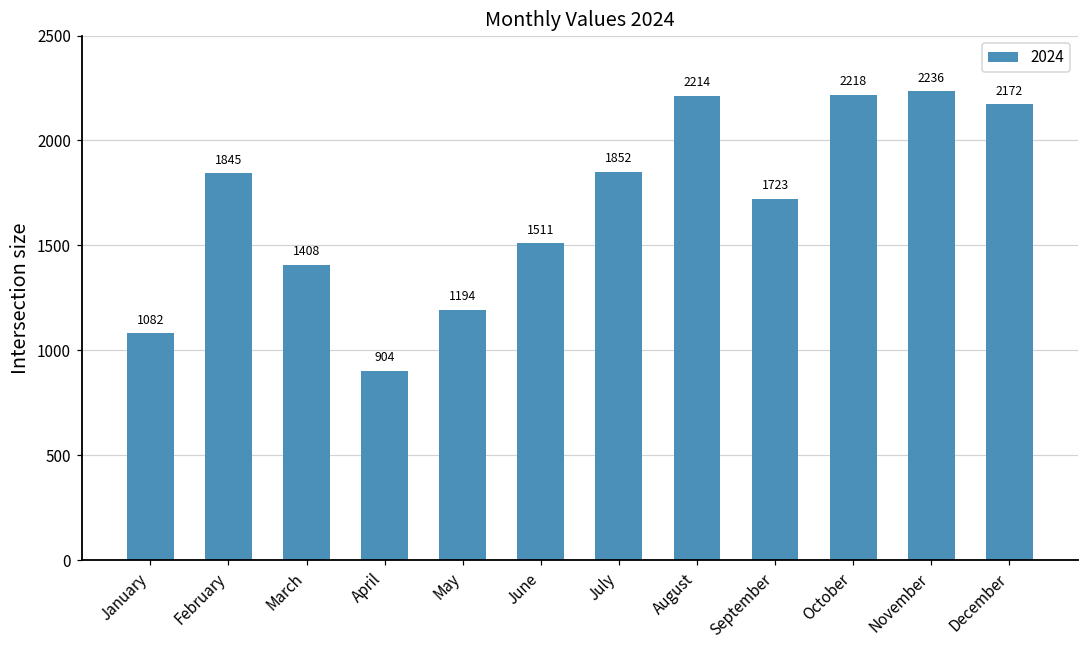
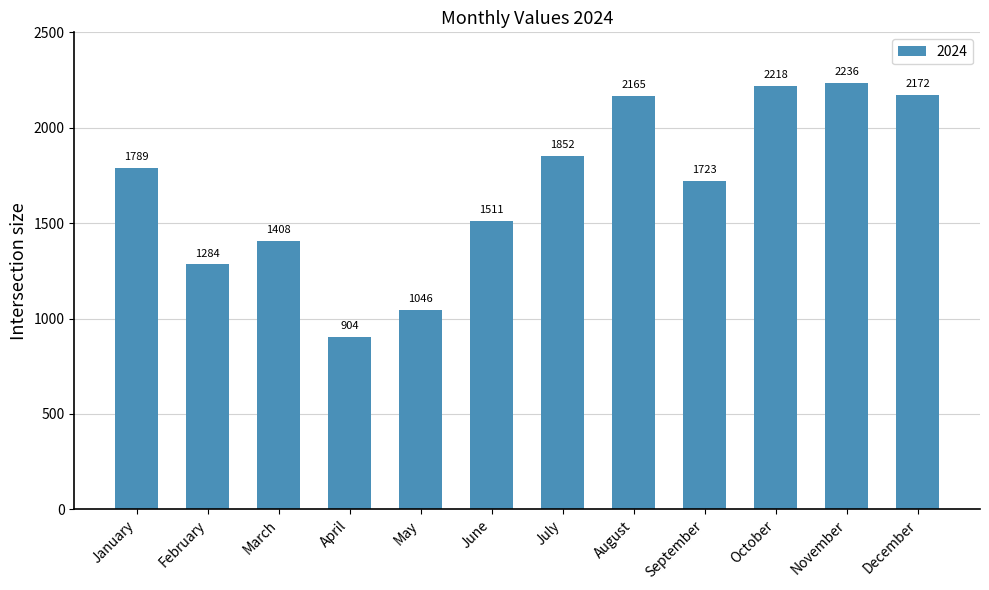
  {
-   "January": 1082,
-   "February": 1845,
+   "January": 1789,
+   "February": 1284,
    "March": 1408,
    "April": 904,
-   "May": 1194,
+   "May": 1046,
    "June": 1511,
    "July": 1852,
-   "August": 2214,
+   "August": 2165,
    "September": 1723,
    "October": 2218,
    "November": 2236,
    "December": 2172
  }
